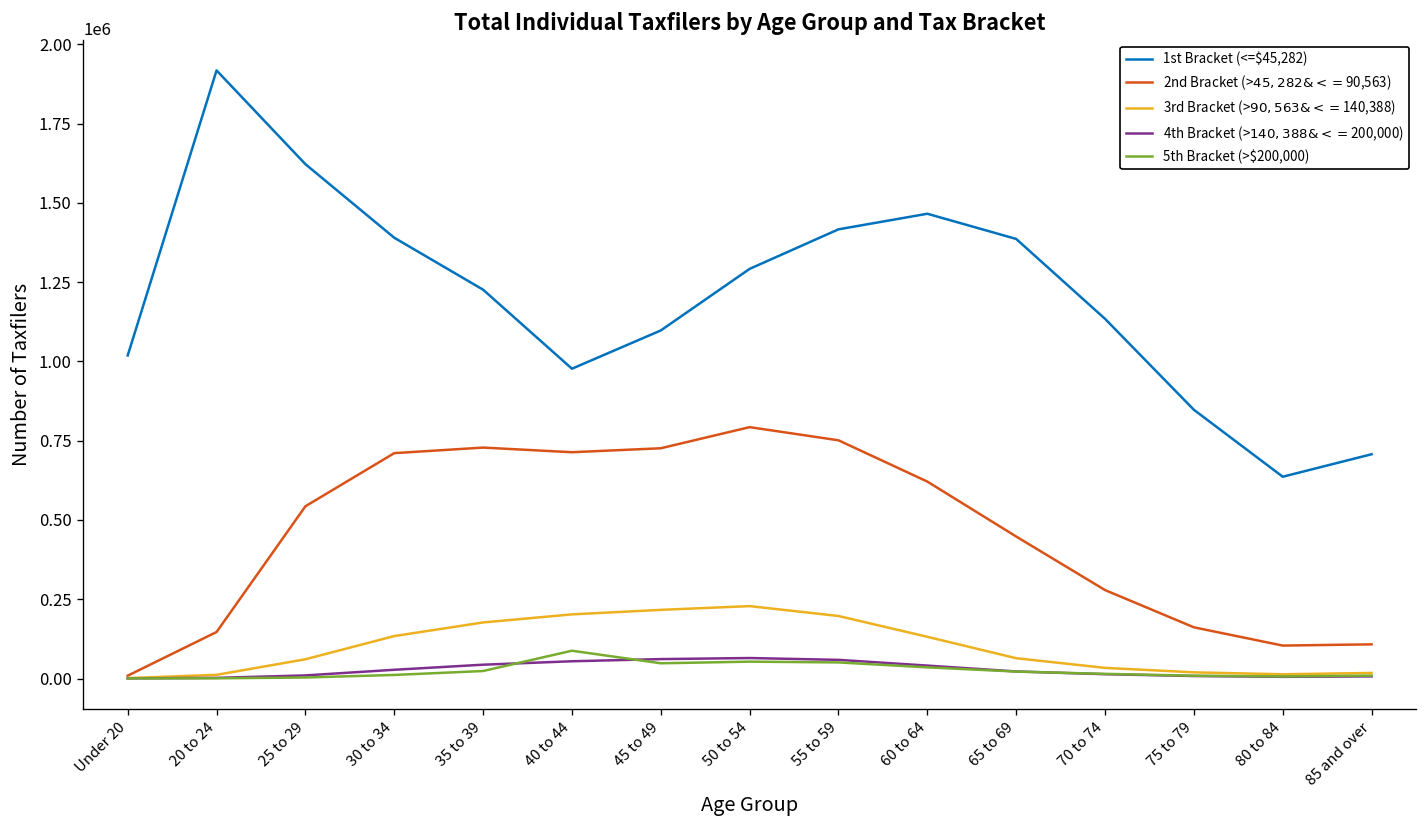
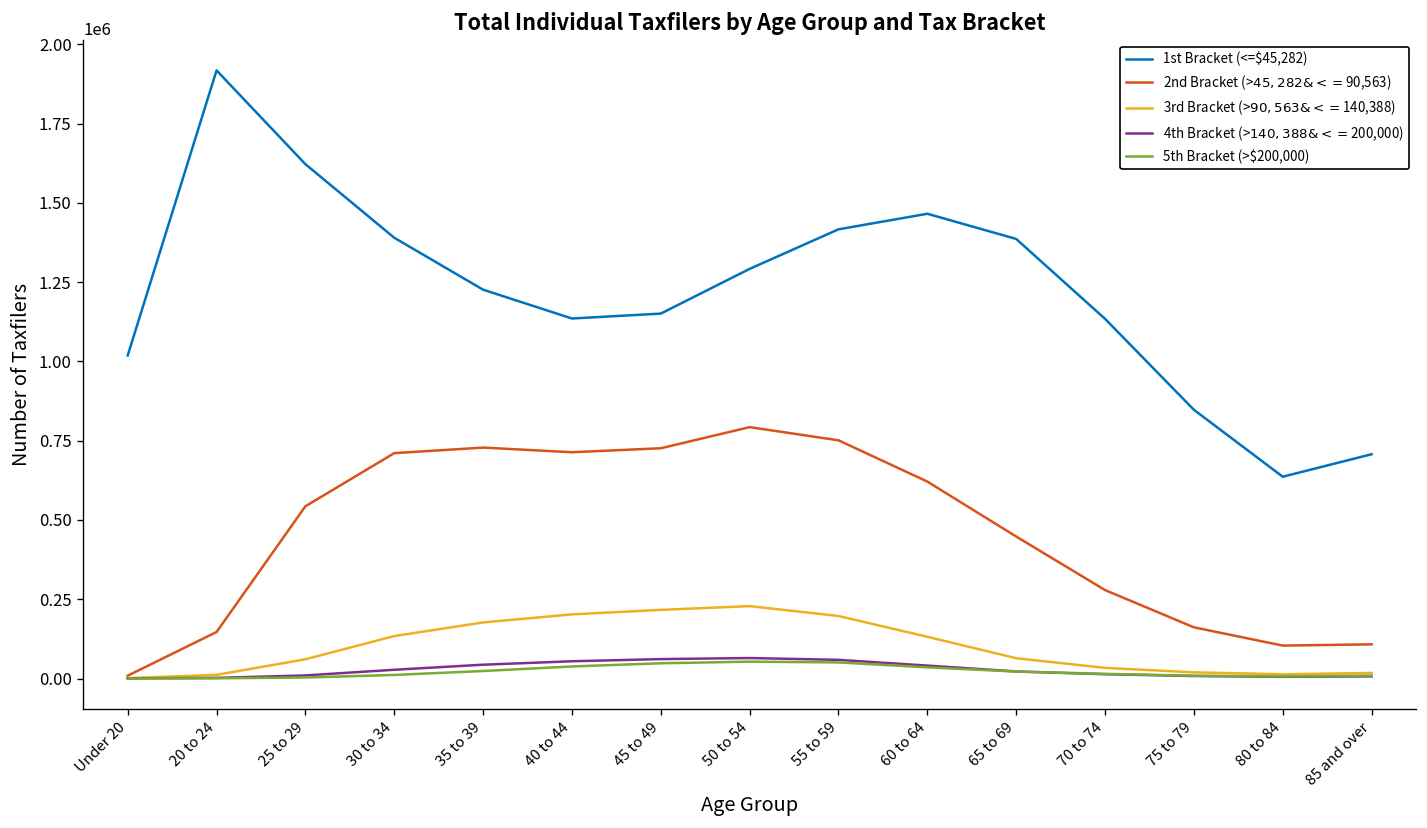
  {
    "1st Bracket (<=$45,282)": {
      "Under 20": 1020000,
      "20 to 24": 1920000,
      "25 to 29": 1620000,
      "30 to 34": 1390000,
      "35 to 39": 1230000,
-     "40 to 44": 980000,
-     "45 to 49": 1100000,
+     "40 to 44": 1140000,
+     "45 to 49": 1150000,
      "50 to 54": 1290000,
      "55 to 59": 1420000,
      "60 to 64": 1470000,
      "65 to 69": 1390000,
      "70 to 74": 1130000,
      "75 to 79": 850000,
      "80 to 84": 640000,
      "85 and over": 710000
    },
    "5th Bracket (>$200,000)": {
      "30 to 34": 10000,
      "35 to 39": 20000,
-     "40 to 44": 90000,
+     "40 to 44": 40000,
      "45 to 49": 50000,
      "50 to 54": 50000
    }
  }
